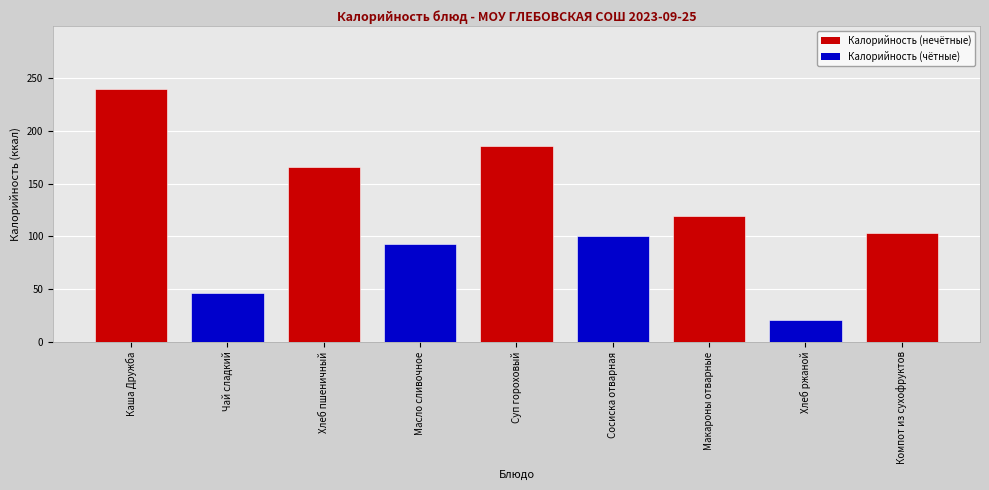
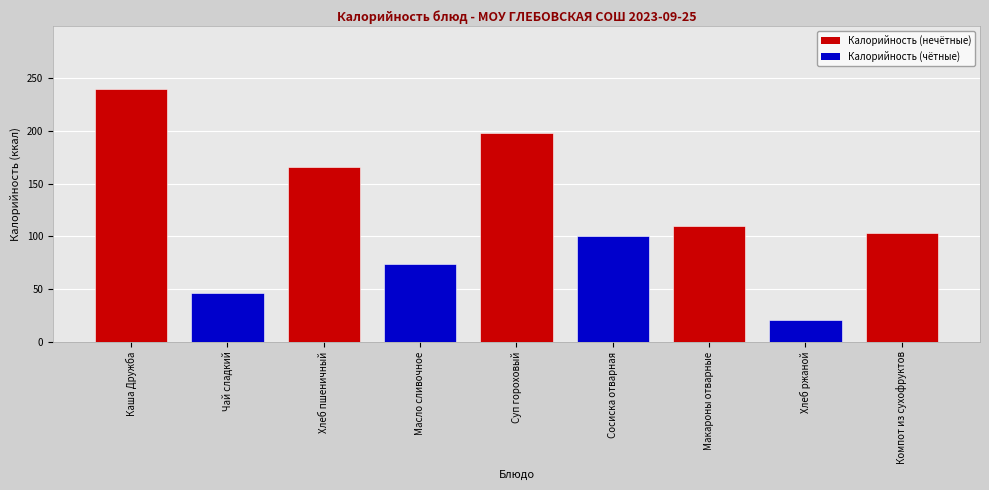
  {
    "Каша Дружба": 240,
    "Чай сладкий": 47,
    "Хлеб пшеничный": 166,
-   "Масло сливочное": 93,
-   "Суп гороховый": 186,
+   "Масло сливочное": 74,
+   "Суп гороховый": 198,
    "Сосиска отварная": 101,
-   "Макароны отварные": 119,
+   "Макароны отварные": 110,
    "Хлеб ржаной": 21,
    "Компот из сухофруктов": 103
  }
